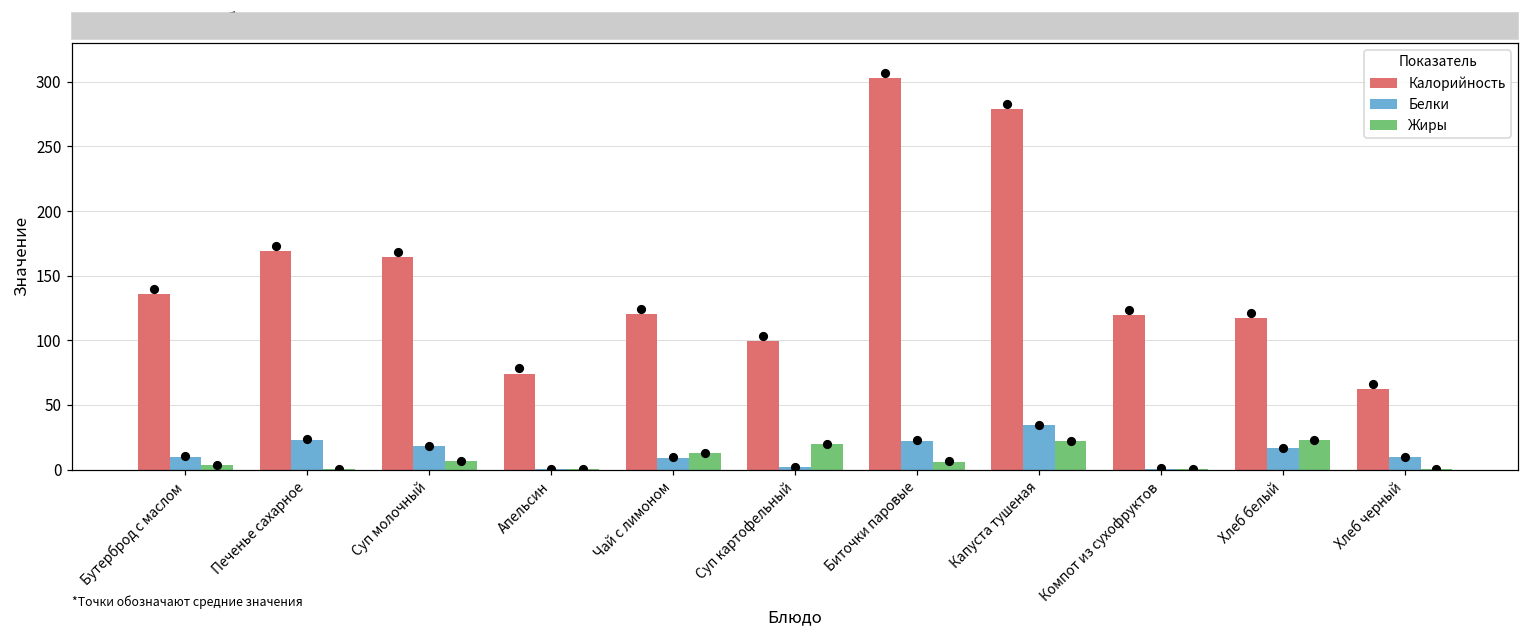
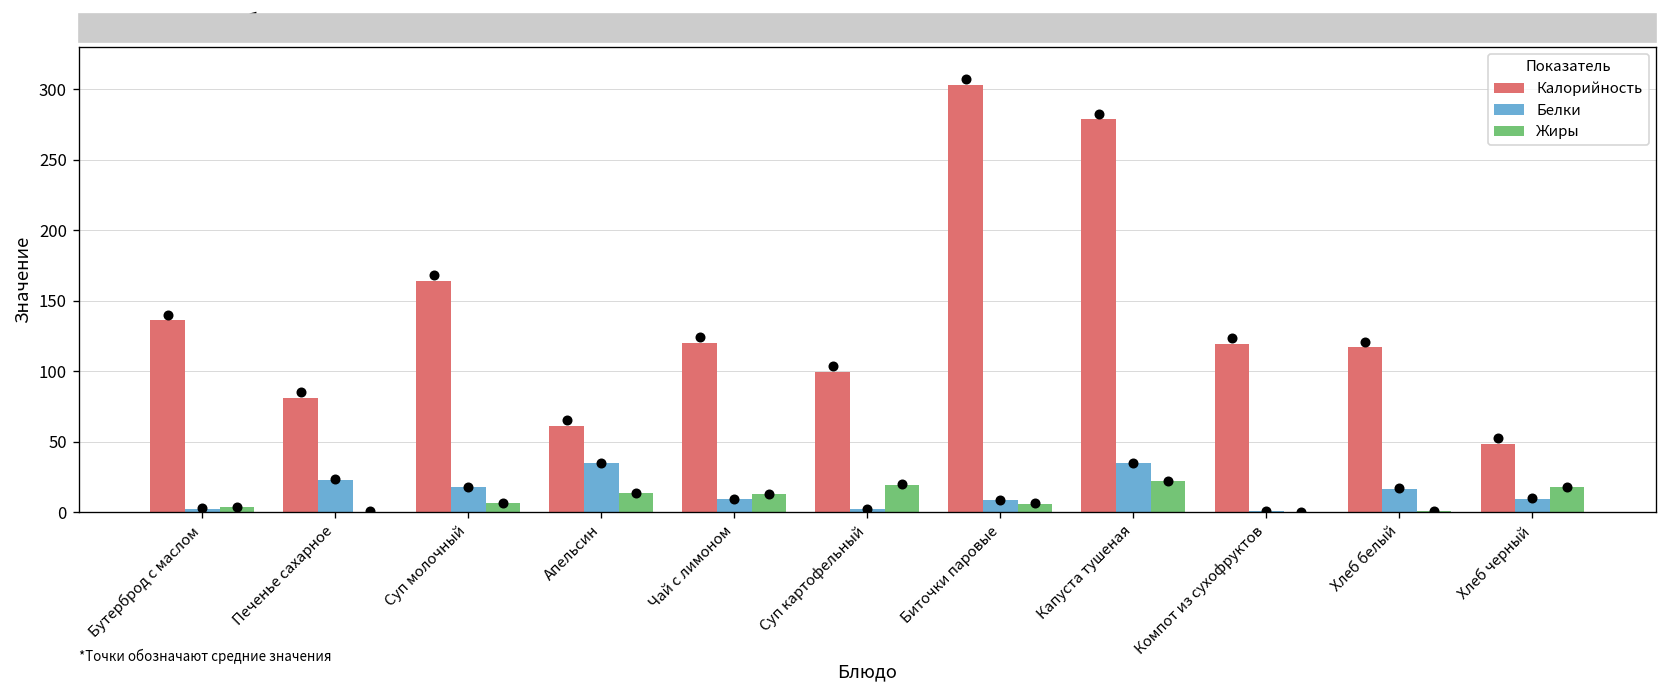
  {
    "Калорийность": {
      "Бутерброд с маслом": 136,
-     "Печенье сахарное": 169,
+     "Печенье сахарное": 81,
      "Суп молочный": 164,
-     "Апельсин": 74,
+     "Апельсин": 61,
      "Чай с лимоном": 120,
      "Суп картофельный": 100,
      "Биточки паровые": 303,
      "Капуста тушеная": 279,
      "Компот из сухофруктов": 120,
      "Хлеб белый": 117,
-     "Хлеб черный": 62
+     "Хлеб черный": 49
    },
    "Белки": {
-     "Бутерброд с маслом": 10,
+     "Бутерброд с маслом": 2,
      "Печенье сахарное": 23,
      "Суп молочный": 18,
-     "Апельсин": 1,
+     "Апельсин": 35,
      "Чай с лимоном": 9,
-     "Биточки паровые": 22,
+     "Биточки паровые": 9,
      "Капуста тушеная": 35,
      "Хлеб белый": 17,
      "Хлеб черный": 10
    },
    "Жиры": {
      "Бутерброд с маслом": 3,
      "Суп молочный": 7,
-     "Апельсин": 0,
+     "Апельсин": 13,
      "Чай с лимоном": 13,
      "Суп картофельный": 20,
      "Биточки паровые": 6,
      "Капуста тушеная": 22,
-     "Хлеб белый": 23,
-     "Хлеб черный": 0
+     "Хлеб белый": 1,
+     "Хлеб черный": 18
    }
  }
